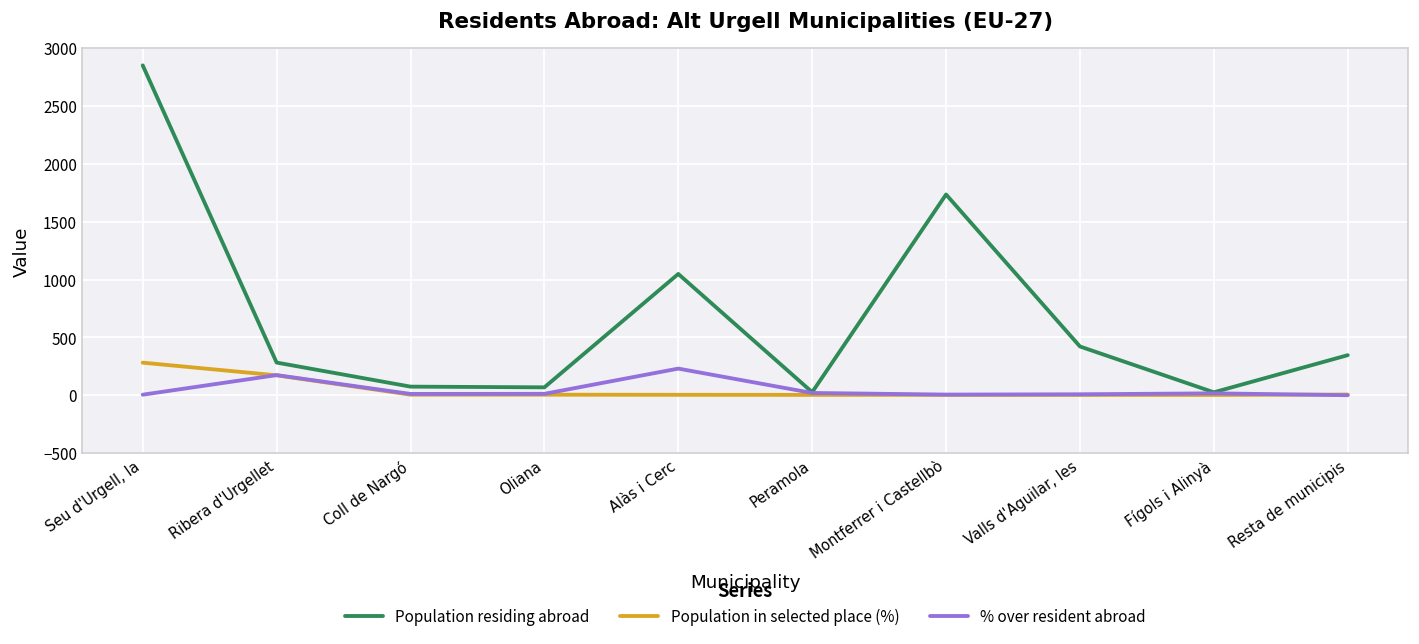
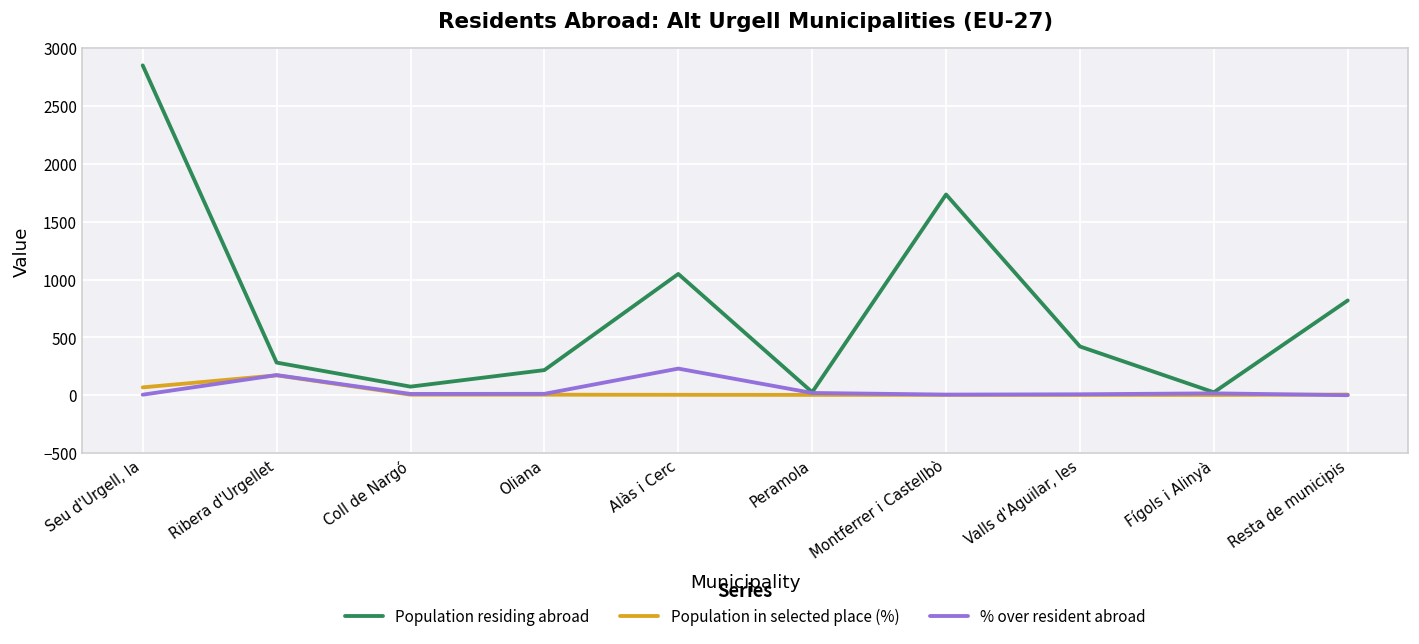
  {
    "Population residing abroad": {
      "Seu d'Urgell, la": 2850,
      "Ribera d'Urgellet": 280,
      "Coll de Nargó": 70,
-     "Oliana": 70,
+     "Oliana": 220,
      "Alàs i Cerc": 1050,
      "Montferrer i Castellbò": 1740,
      "Valls d'Aguilar, les": 420,
-     "Resta de municipis": 350
+     "Resta de municipis": 820
    },
    "Population in selected place (%)": {
-     "Seu d'Urgell, la": 280,
+     "Seu d'Urgell, la": 70,
      "Alàs i Cerc": 0
    },
    "% over resident abroad": {
      "Seu d'Urgell, la": 0,
      "Alàs i Cerc": 230
    }
  }
